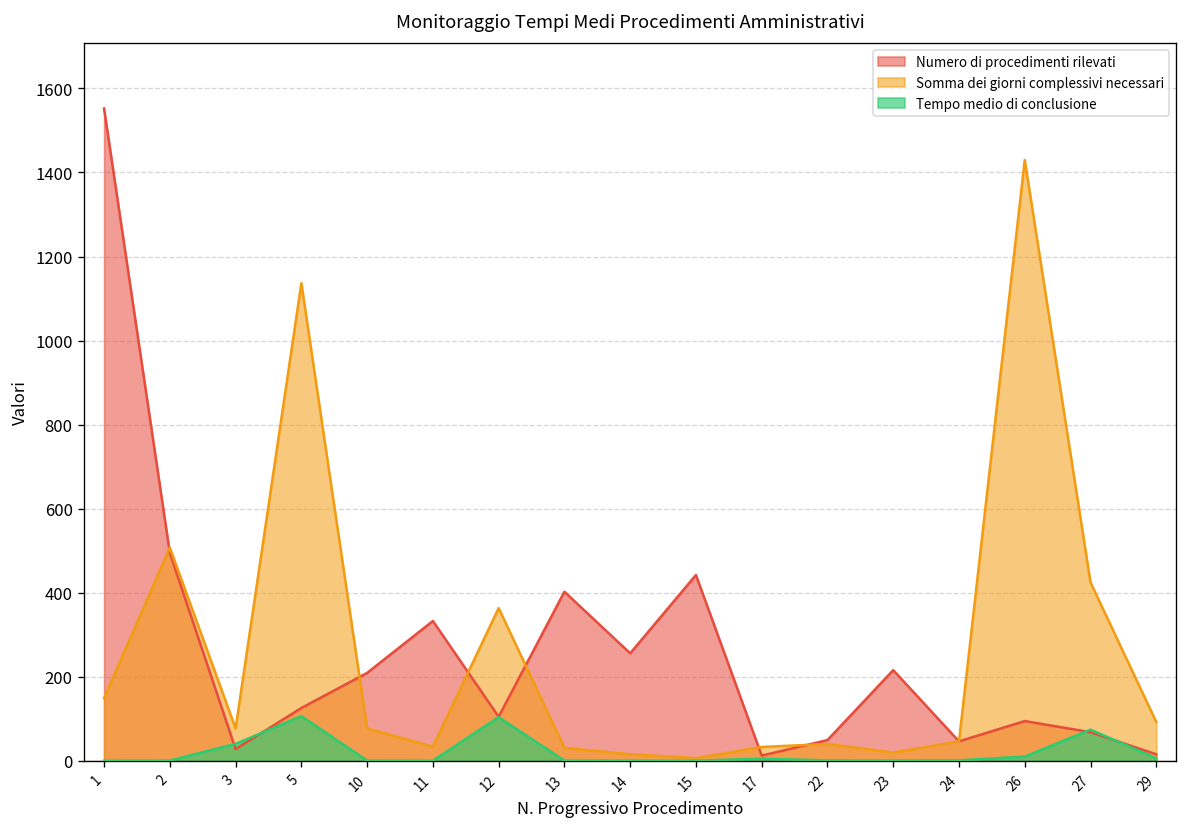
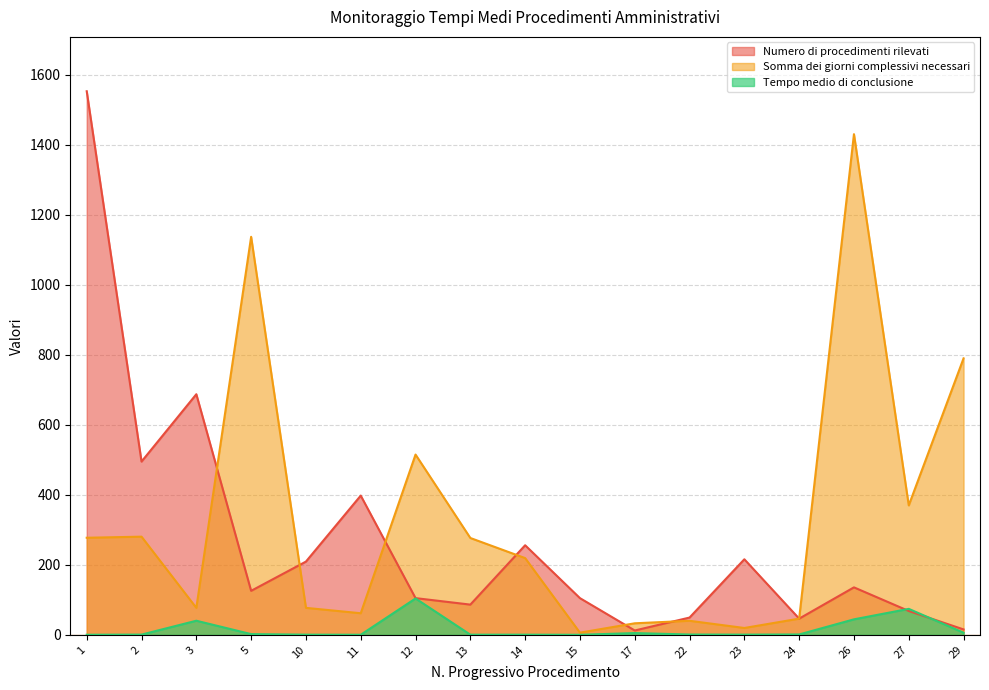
  {
    "Numero di procedimenti rilevati": {
      "1": 1550,
      "2": 490,
-     "3": 30,
+     "3": 690,
      "5": 130,
      "10": 210,
-     "11": 330,
-     "13": 400,
+     "11": 400,
+     "13": 90,
      "14": 260,
-     "15": 440,
+     "15": 100,
      "17": 10,
      "22": 50,
      "23": 220,
-     "26": 90,
+     "26": 140,
      "29": 20
    },
    "Somma dei giorni complessivi necessari": {
-     "1": 150,
-     "2": 510,
+     "1": 280,
+     "2": 280,
      "3": 80,
      "5": 1140,
      "10": 80,
-     "11": 30,
-     "12": 360,
-     "13": 30,
-     "14": 20,
+     "11": 60,
+     "12": 510,
+     "13": 280,
+     "14": 220,
      "17": 30,
      "22": 40,
      "23": 20,
      "26": 1430,
-     "27": 420,
-     "29": 90
+     "27": 370,
+     "29": 790
    },
    "Tempo medio di conclusione": {
      "1": 0,
      "2": 0,
      "3": 40,
-     "5": 110,
+     "5": 0,
      "10": 0,
      "11": 0,
      "13": 0,
      "14": 0,
      "17": 10,
      "22": 0,
      "23": 0,
      "24": 0,
-     "26": 10,
+     "26": 40,
      "29": 10
    }
  }
